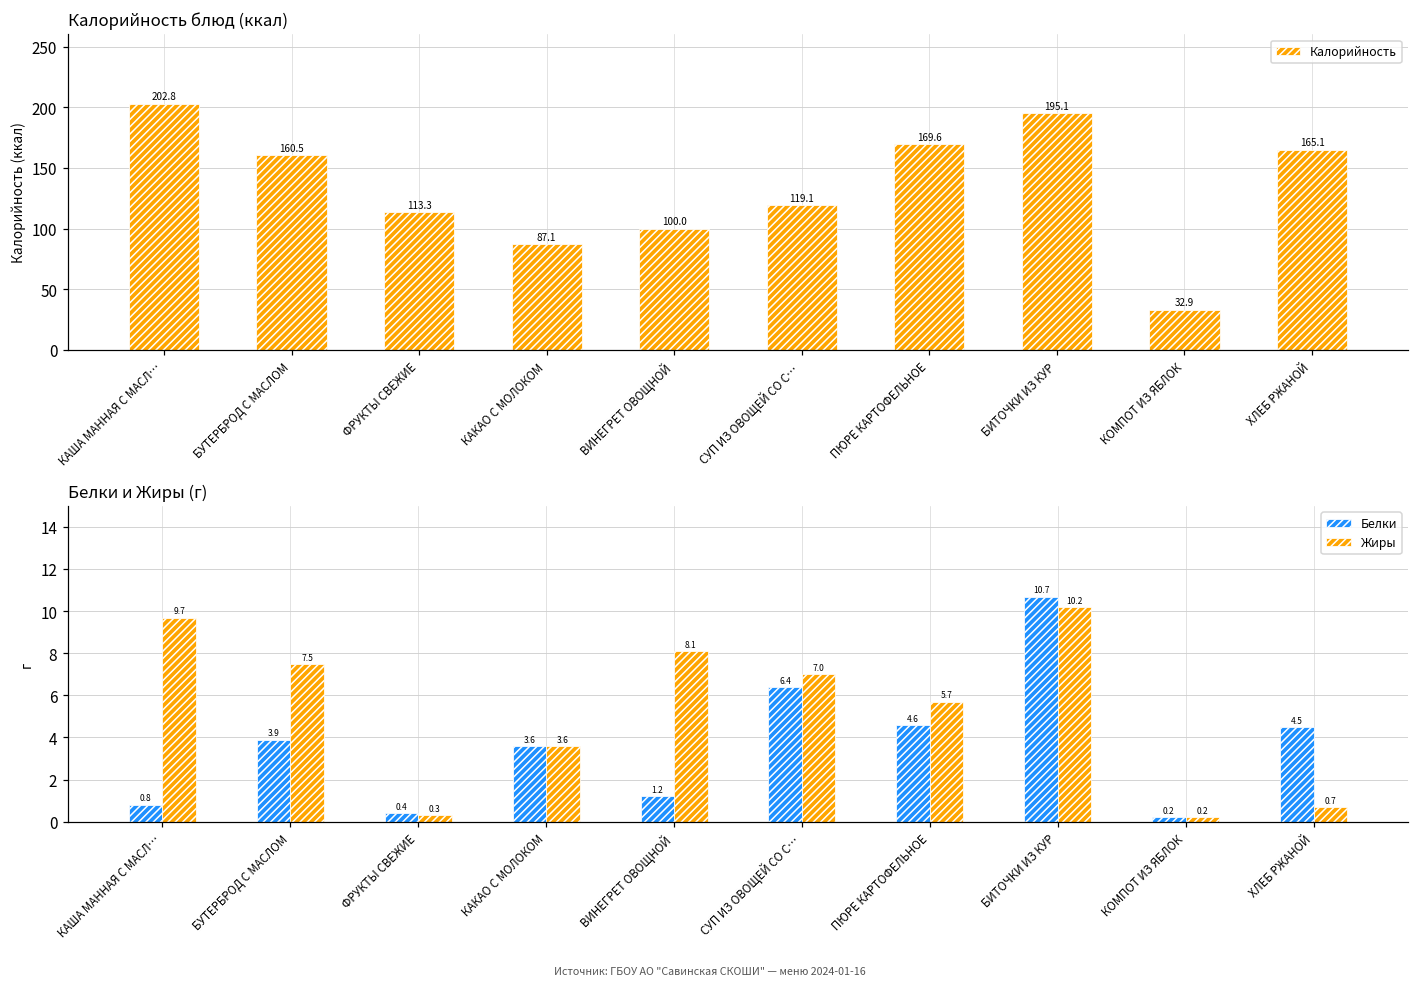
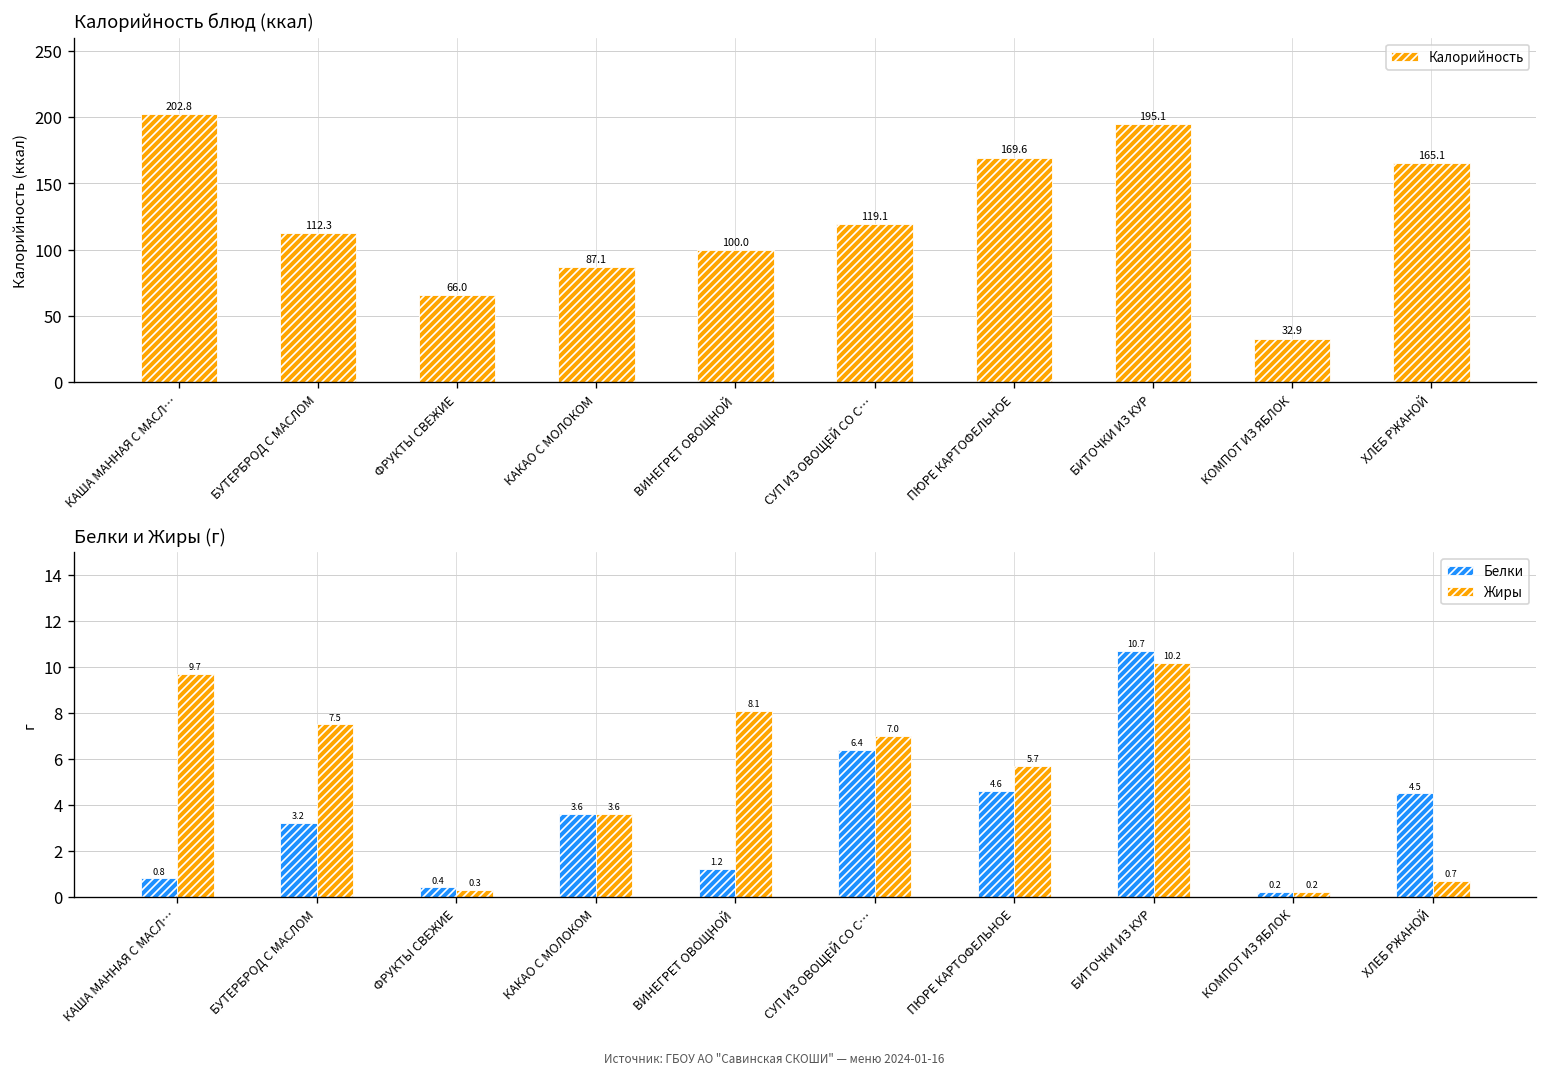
  {
    "Калорийность блюд (ккал)": {
      "КАША МАННАЯ С МАСЛ…": 202.8,
-     "БУТЕРБРОД С МАСЛОМ": 160.5,
-     "ФРУКТЫ СВЕЖИЕ": 113.3,
+     "БУТЕРБРОД С МАСЛОМ": 112.3,
+     "ФРУКТЫ СВЕЖИЕ": 66.0,
      "КАКАО С МОЛОКОМ": 87.1,
      "ВИНЕГРЕТ ОВОЩНОЙ": 100.0,
      "СУП ИЗ ОВОЩЕЙ СО С…": 119.1,
      "ПЮРЕ КАРТОФЕЛЬНОЕ": 169.6,
      "БИТОЧКИ ИЗ КУР": 195.1,
      "КОМПОТ ИЗ ЯБЛОК": 32.9,
      "ХЛЕБ РЖАНОЙ": 165.1
    },
    "Белки и Жиры (г)": {
      "Белки": {
        "КАША МАННАЯ С МАСЛ…": 0.8,
-       "БУТЕРБРОД С МАСЛОМ": 3.9,
+       "БУТЕРБРОД С МАСЛОМ": 3.2,
        "ФРУКТЫ СВЕЖИЕ": 0.4,
        "КАКАО С МОЛОКОМ": 3.6,
        "ВИНЕГРЕТ ОВОЩНОЙ": 1.2,
        "СУП ИЗ ОВОЩЕЙ СО С…": 6.4,
        "ПЮРЕ КАРТОФЕЛЬНОЕ": 4.6,
        "БИТОЧКИ ИЗ КУР": 10.7,
        "КОМПОТ ИЗ ЯБЛОК": 0.2,
        "ХЛЕБ РЖАНОЙ": 4.5
      },
      "Жиры": {
        "КАША МАННАЯ С МАСЛ…": 9.7,
        "БУТЕРБРОД С МАСЛОМ": 7.5,
        "ФРУКТЫ СВЕЖИЕ": 0.3,
        "КАКАО С МОЛОКОМ": 3.6,
        "ВИНЕГРЕТ ОВОЩНОЙ": 8.1,
        "СУП ИЗ ОВОЩЕЙ СО С…": 7.0,
        "ПЮРЕ КАРТОФЕЛЬНОЕ": 5.7,
        "БИТОЧКИ ИЗ КУР": 10.2,
        "КОМПОТ ИЗ ЯБЛОК": 0.2,
        "ХЛЕБ РЖАНОЙ": 0.7
      }
    }
  }
